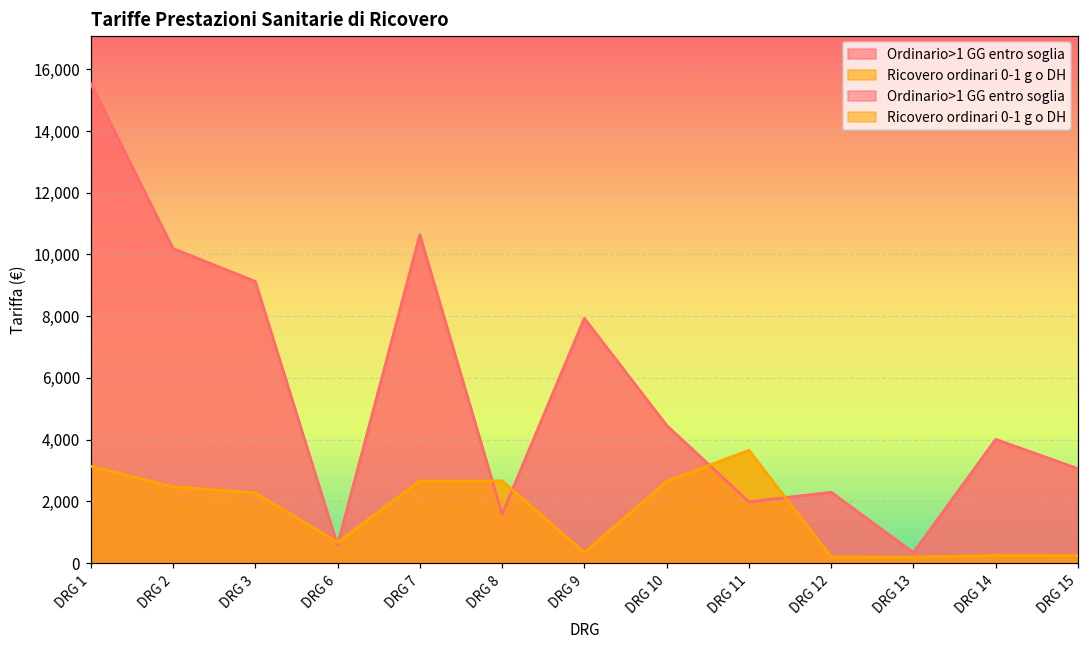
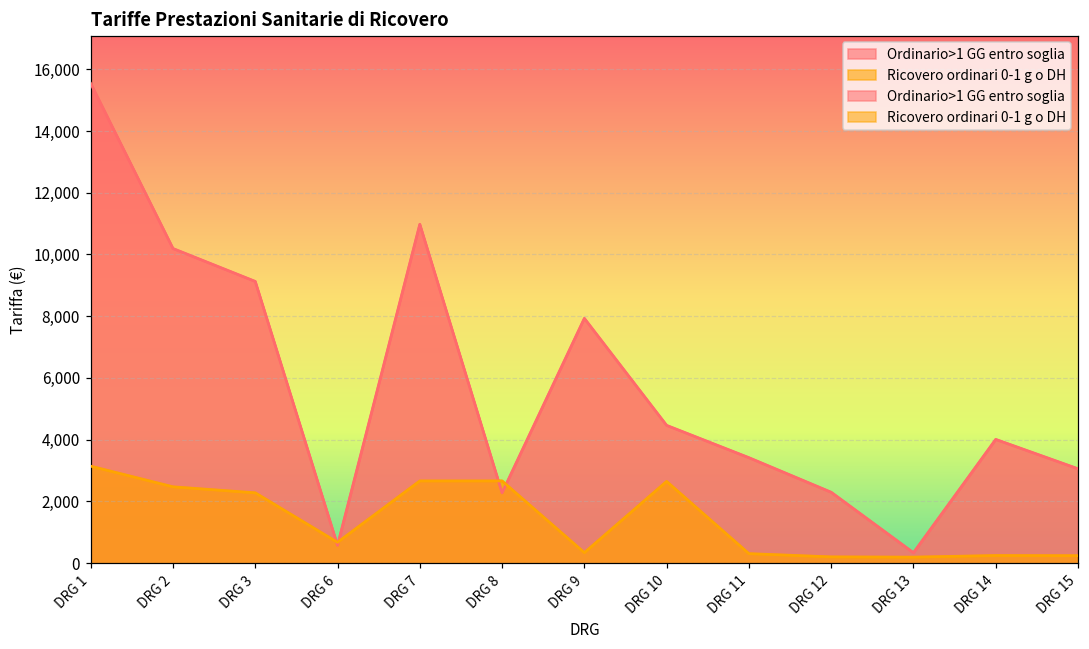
  {
    "Ordinario>1 GG entro soglia": {
      "DRG 1": "15,500",
      "DRG 2": "10,200",
      "DRG 3": "9,100",
      "DRG 6": "600",
-     "DRG 7": "10,600",
-     "DRG 8": "1,600",
+     "DRG 7": "11,000",
+     "DRG 8": "2,300",
      "DRG 9": "7,900",
      "DRG 10": "4,500",
-     "DRG 11": "2,000",
+     "DRG 11": "3,400",
      "DRG 12": "2,300",
      "DRG 13": "300",
      "DRG 14": "4,000",
      "DRG 15": "3,100"
    },
    "Ricovero ordinari 0-1 g o DH": {
      "DRG 1": "3,100",
      "DRG 2": "2,500",
      "DRG 3": "2,300",
      "DRG 6": "700",
      "DRG 7": "2,700",
      "DRG 8": "2,700",
      "DRG 9": "300",
      "DRG 10": "2,600",
-     "DRG 11": "3,700",
+     "DRG 11": "300",
      "DRG 12": "200",
      "DRG 13": "200",
      "DRG 14": "200",
      "DRG 15": "200"
    }
  }
